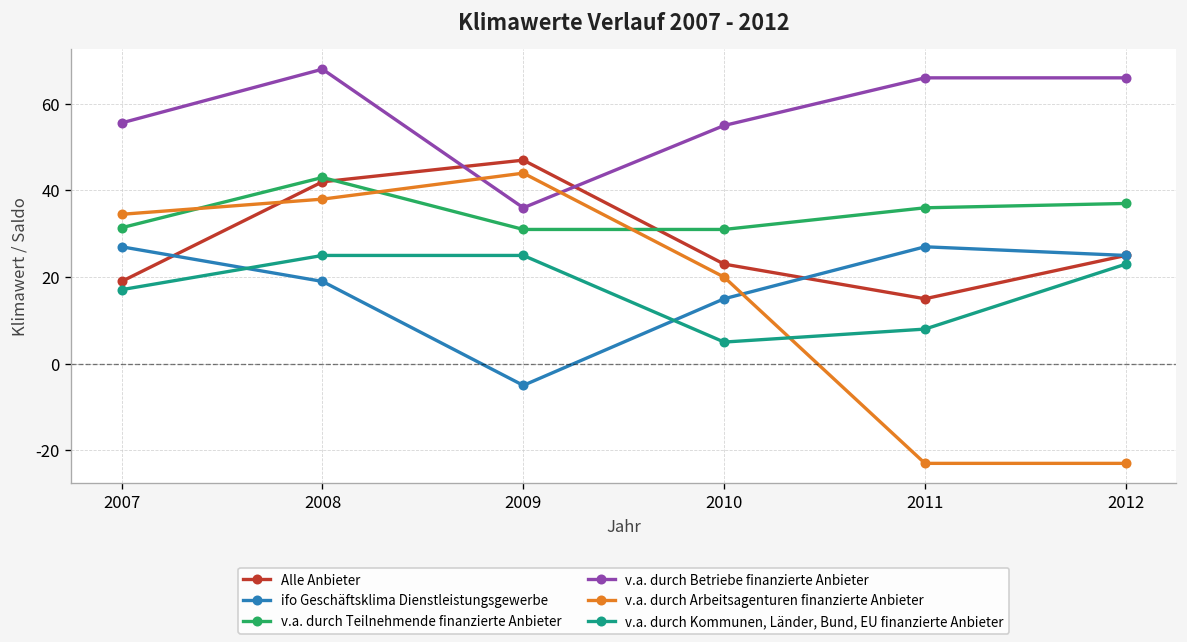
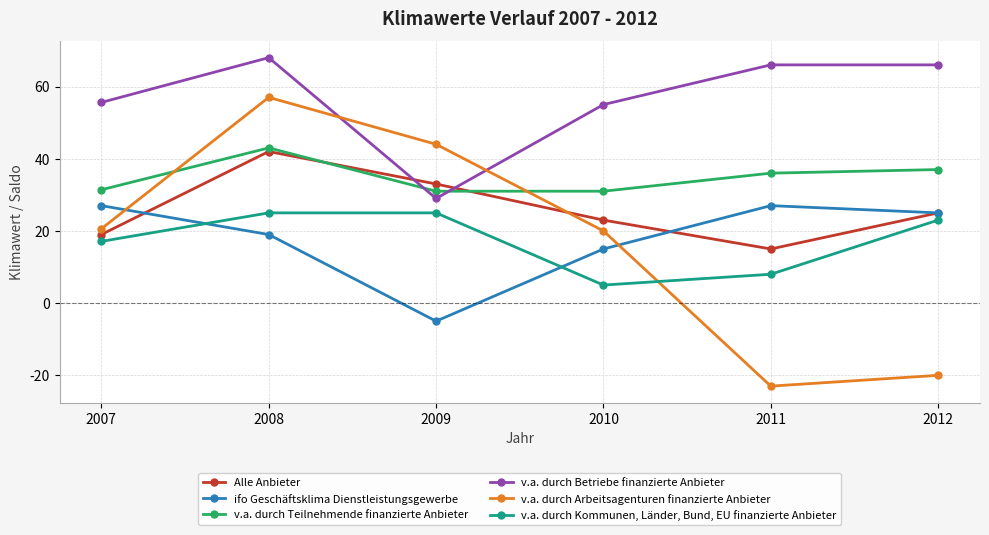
  {
    "Alle Anbieter": {
      "2007": 19,
      "2008": 42,
-     "2009": 47,
+     "2009": 33,
      "2010": 23,
      "2011": 15
    },
    "ifo Geschäftsklima Dienstleistungsgewerbe": {
      "2007": 27,
      "2008": 19,
      "2009": -5,
      "2010": 15,
      "2011": 27
    },
    "v.a. durch Betriebe finanzierte Anbieter": {
      "2007": 56,
      "2008": 68,
-     "2009": 36,
+     "2009": 29,
      "2010": 55,
      "2011": 66,
      "2012": 66
    },
    "v.a. durch Arbeitsagenturen finanzierte Anbieter": {
-     "2007": 35,
-     "2008": 38,
+     "2007": 21,
+     "2008": 57,
      "2009": 44,
      "2010": 20,
      "2011": -23,
-     "2012": -23
+     "2012": -20
    }
  }
